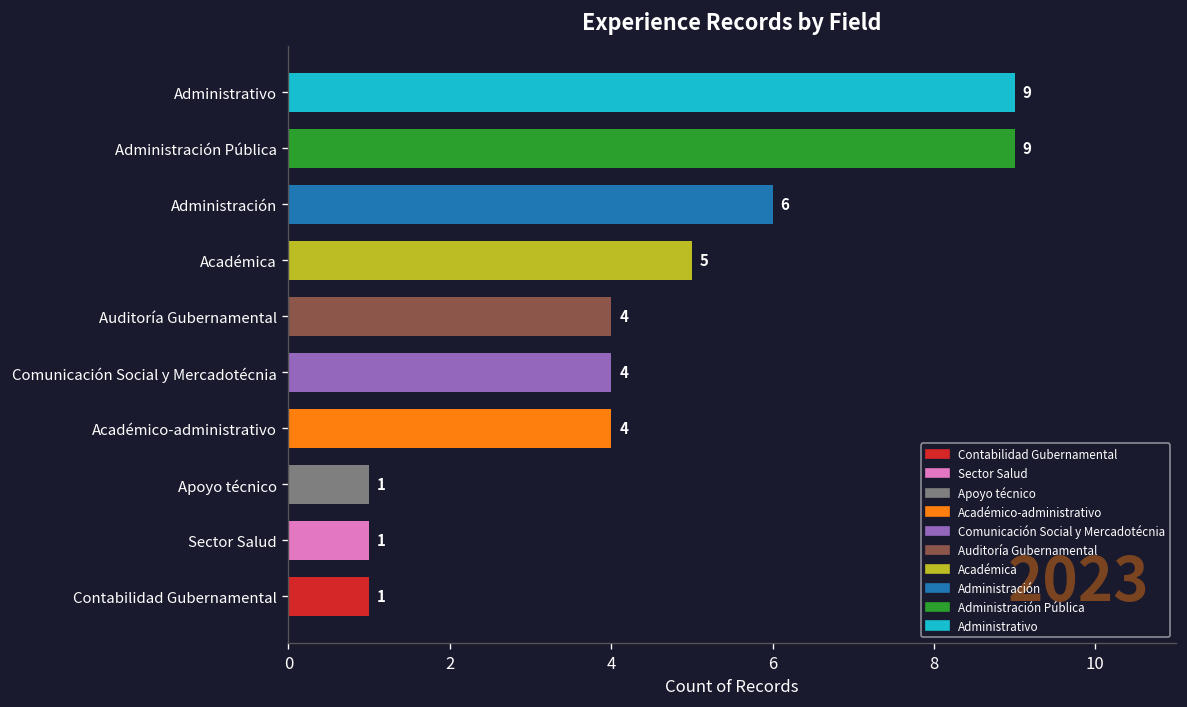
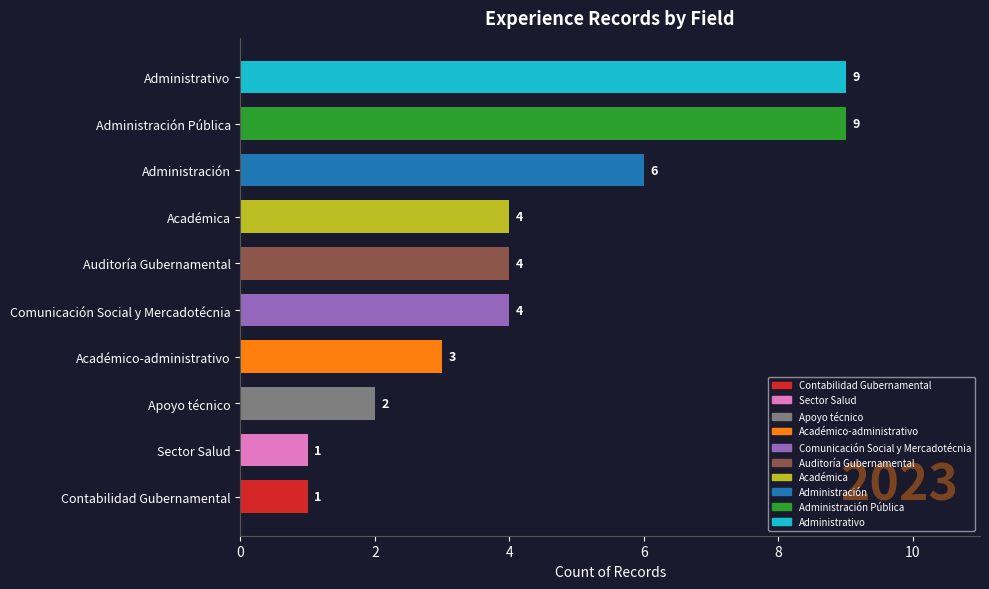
  {
    "Administrativo": 9,
    "Administración Pública": 9,
    "Administración": 6,
-   "Académica": 5,
+   "Académica": 4,
    "Auditoría Gubernamental": 4,
    "Comunicación Social y Mercadotécnia": 4,
-   "Académico-administrativo": 4,
-   "Apoyo técnico": 1,
+   "Académico-administrativo": 3,
+   "Apoyo técnico": 2,
    "Sector Salud": 1,
    "Contabilidad Gubernamental": 1
  }
